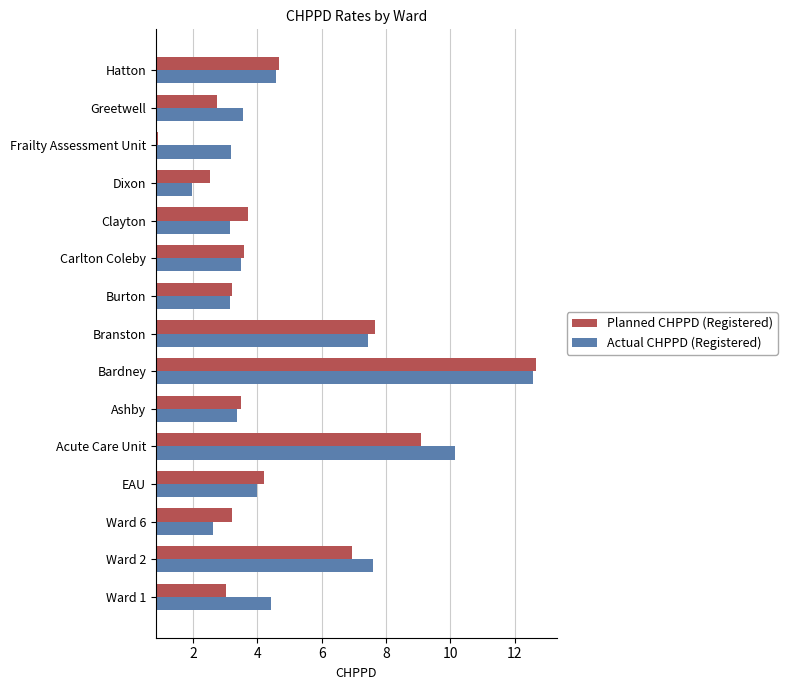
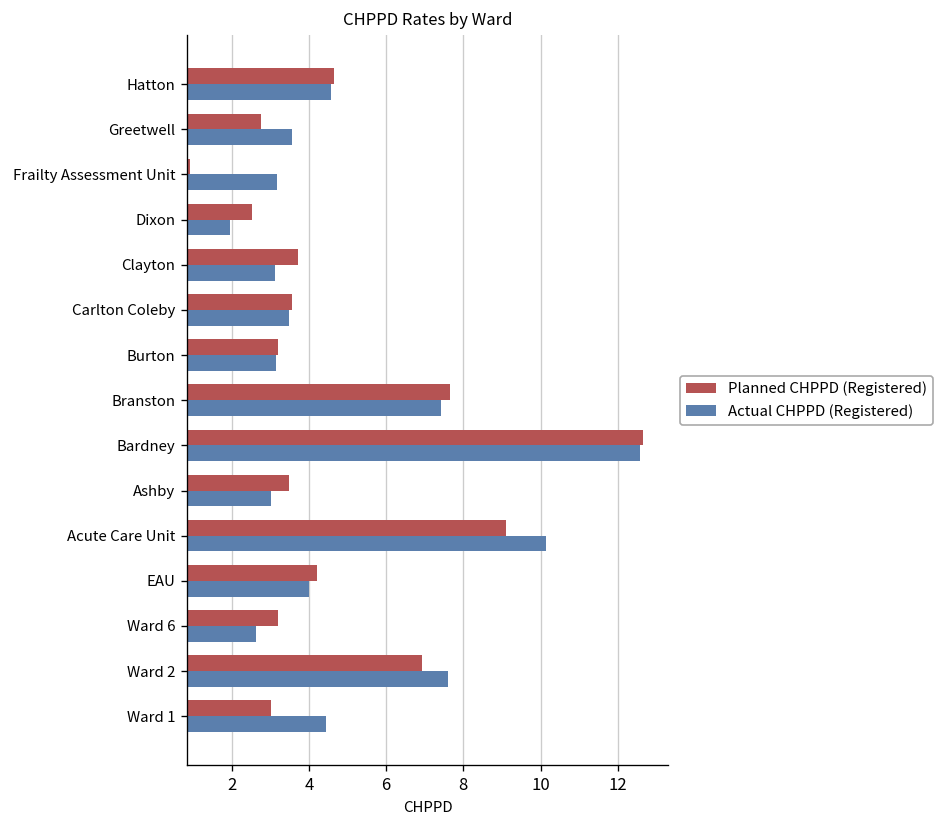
  {
    "Planned CHPPD (Registered)": {
      "Hatton": 4.7,
      "Greetwell": 2.8,
      "Frailty Assessment Unit": 0.9,
      "Dixon": 2.5,
      "Clayton": 3.7,
      "Carlton Coleby": 3.6,
      "Burton": 3.2,
      "Branston": 7.7,
      "Bardney": 12.7,
      "Ashby": 3.5,
      "Acute Care Unit": 9.1,
      "EAU": 4.2,
      "Ward 6": 3.2,
      "Ward 2": 6.9,
      "Ward 1": 3.0
    },
    "Actual CHPPD (Registered)": {
      "Hatton": 4.6,
      "Greetwell": 3.6,
      "Frailty Assessment Unit": 3.2,
      "Dixon": 2.0,
      "Clayton": 3.1,
      "Carlton Coleby": 3.5,
      "Burton": 3.1,
      "Branston": 7.4,
      "Bardney": 12.6,
-     "Ashby": 3.4,
+     "Ashby": 3.0,
      "Acute Care Unit": 10.1,
      "EAU": 4.0,
      "Ward 6": 2.6,
      "Ward 2": 7.6,
      "Ward 1": 4.4
    }
  }
